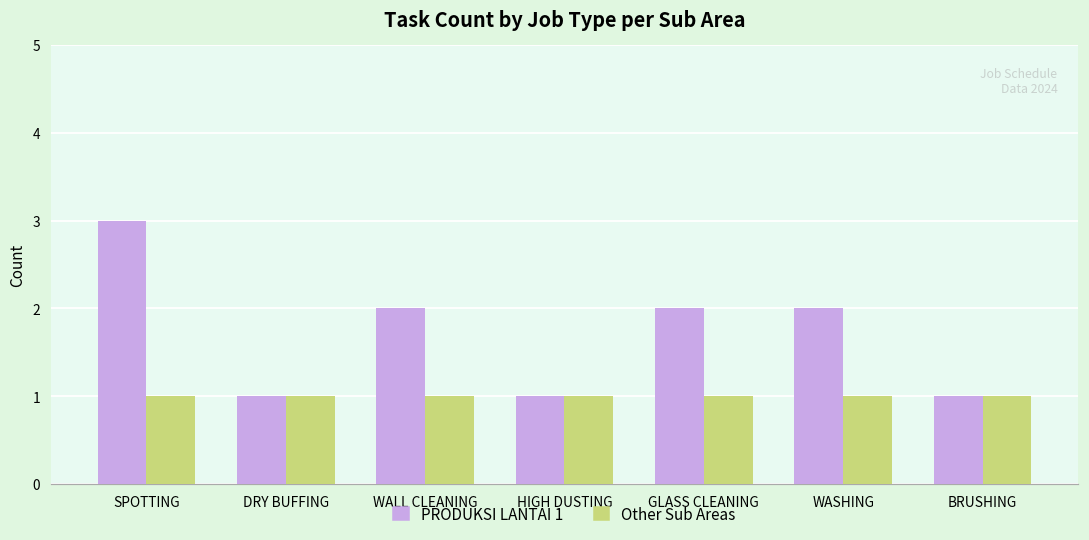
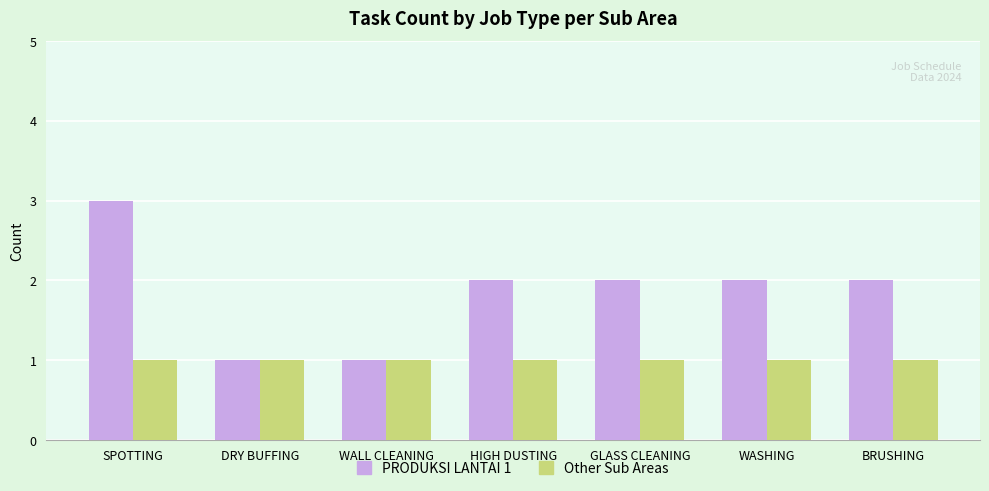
  {
    "PRODUKSI LANTAI 1": {
      "SPOTTING": 3,
      "DRY BUFFING": 1,
-     "WALL CLEANING": 2,
-     "HIGH DUSTING": 1,
+     "WALL CLEANING": 1,
+     "HIGH DUSTING": 2,
      "GLASS CLEANING": 2,
      "WASHING": 2,
-     "BRUSHING": 1
+     "BRUSHING": 2
    },
    "Other Sub Areas": {
      "SPOTTING": 1,
      "DRY BUFFING": 1,
      "WALL CLEANING": 1,
      "HIGH DUSTING": 1,
      "GLASS CLEANING": 1,
      "WASHING": 1,
      "BRUSHING": 1
    }
  }
